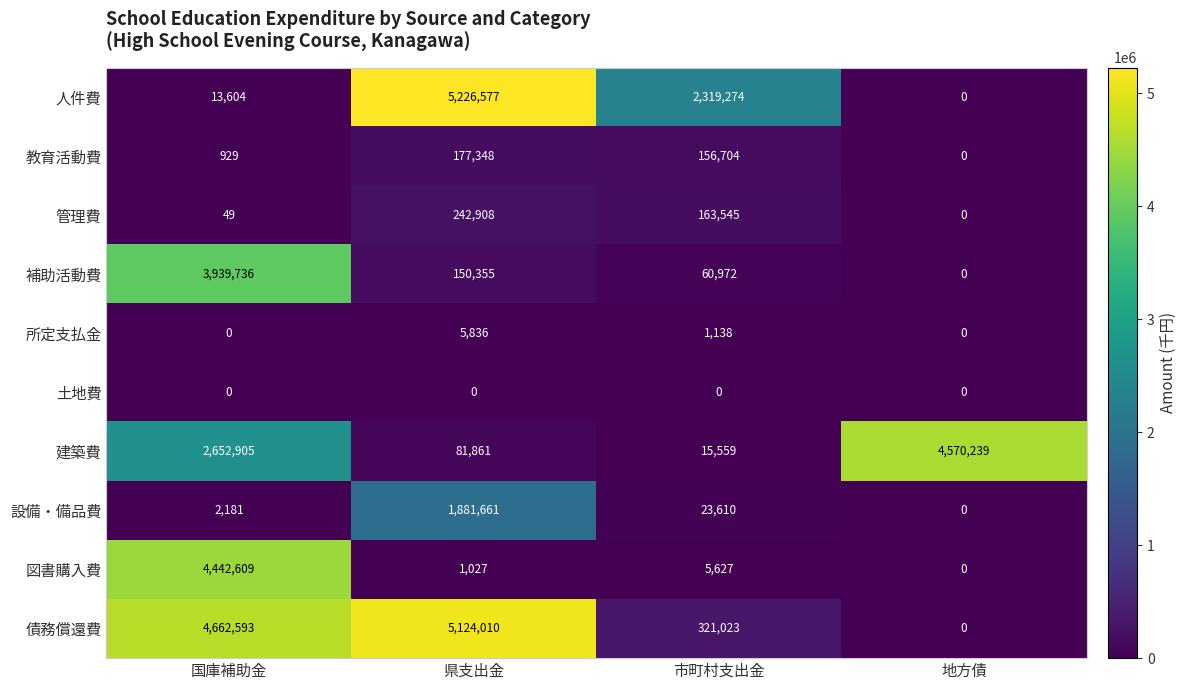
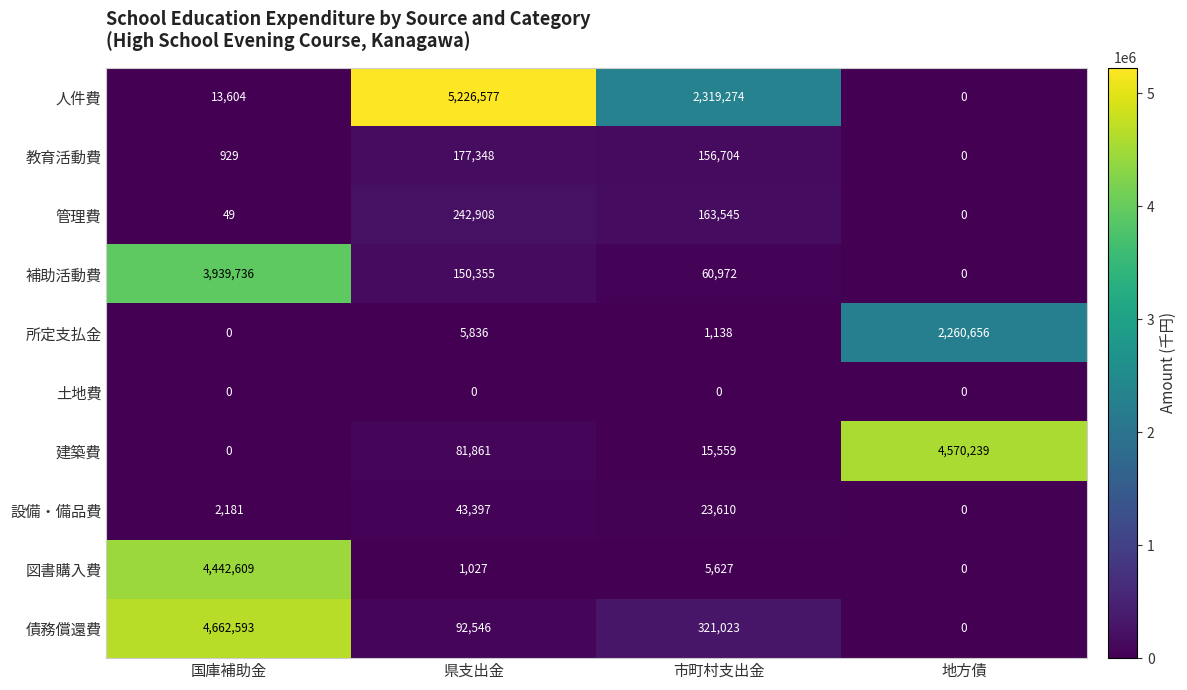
  {
    "人件費": {
      "国庫補助金": "13,604",
      "県支出金": "5,226,577",
      "市町村支出金": "2,319,274",
      "地方債": "0"
    },
    "教育活動費": {
      "国庫補助金": "929",
      "県支出金": "177,348",
      "市町村支出金": "156,704",
      "地方債": "0"
    },
    "管理費": {
      "国庫補助金": "49",
      "県支出金": "242,908",
      "市町村支出金": "163,545",
      "地方債": "0"
    },
    "補助活動費": {
      "国庫補助金": "3,939,736",
      "県支出金": "150,355",
      "市町村支出金": "60,972",
      "地方債": "0"
    },
    "所定支払金": {
      "国庫補助金": "0",
      "県支出金": "5,836",
      "市町村支出金": "1,138",
-     "地方債": "0"
+     "地方債": "2,260,656"
    },
    "土地費": {
      "国庫補助金": "0",
      "県支出金": "0",
      "市町村支出金": "0",
      "地方債": "0"
    },
    "建築費": {
-     "国庫補助金": "2,652,905",
+     "国庫補助金": "0",
      "県支出金": "81,861",
      "市町村支出金": "15,559",
      "地方債": "4,570,239"
    },
    "設備・備品費": {
      "国庫補助金": "2,181",
-     "県支出金": "1,881,661",
+     "県支出金": "43,397",
      "市町村支出金": "23,610",
      "地方債": "0"
    },
    "図書購入費": {
      "国庫補助金": "4,442,609",
      "県支出金": "1,027",
      "市町村支出金": "5,627",
      "地方債": "0"
    },
    "債務償還費": {
      "国庫補助金": "4,662,593",
-     "県支出金": "5,124,010",
+     "県支出金": "92,546",
      "市町村支出金": "321,023",
      "地方債": "0"
    }
  }
